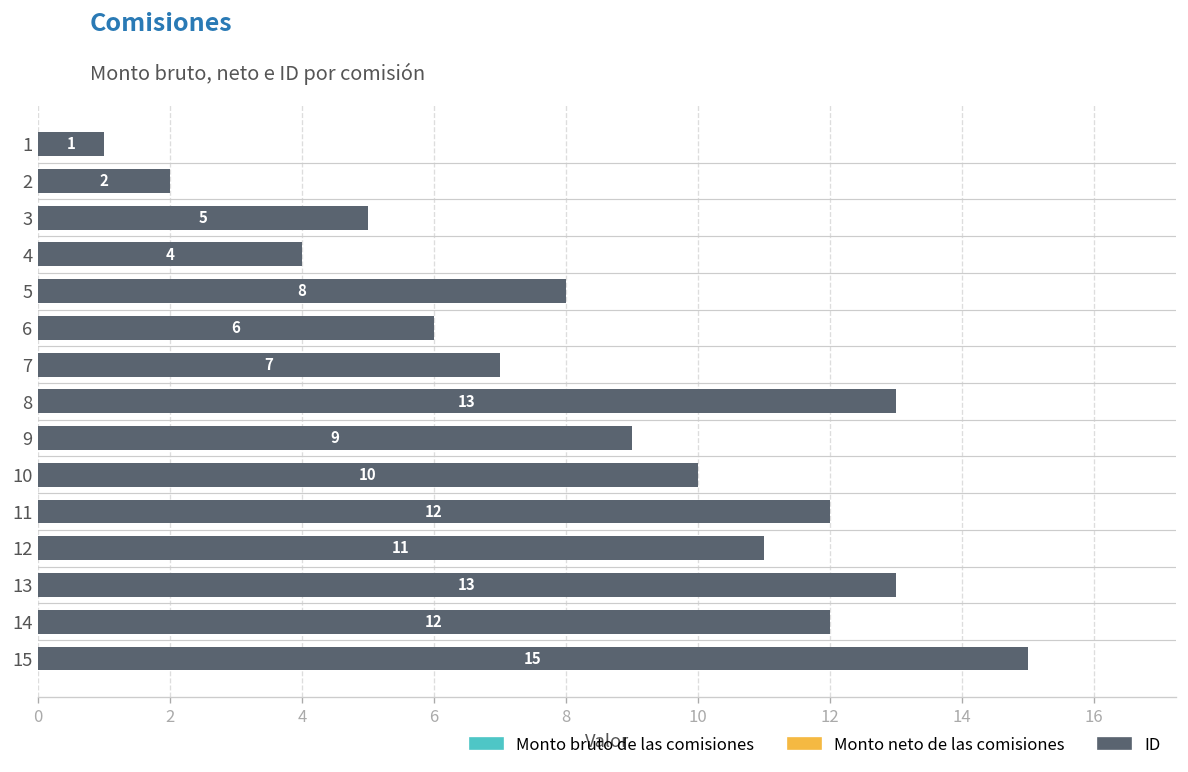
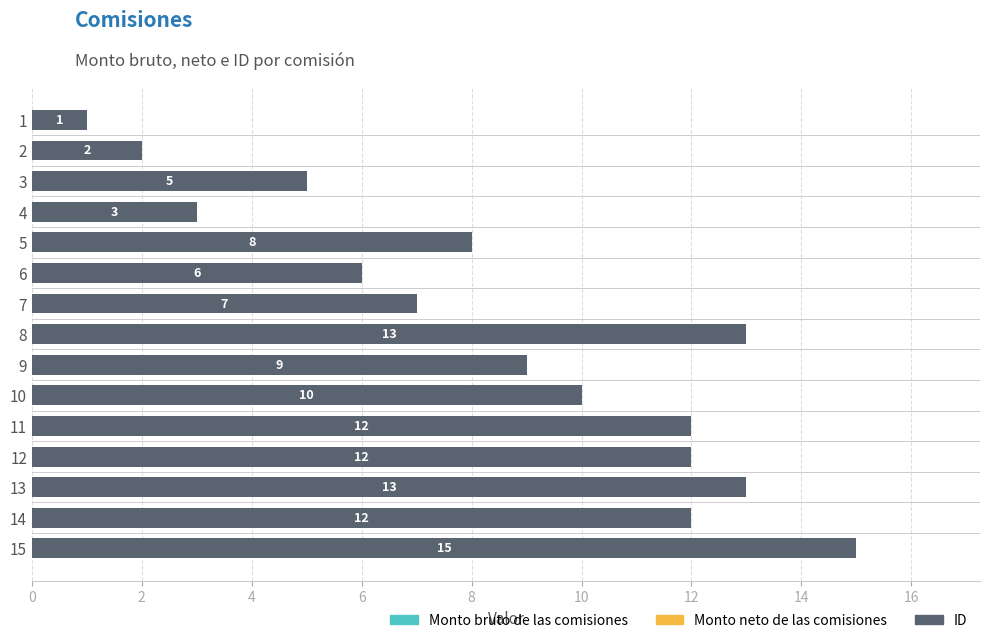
  {
    "Monto neto de las comisiones": {
      "1": 0.0,
      "2": 0.0,
      "3": 0.0,
      "4": 0.0,
      "5": 0.0,
      "6": 0.0,
      "7": 0.0,
      "8": 0.0,
      "9": 0.0,
      "10": 0.0,
      "11": 0.0,
      "12": 0.0,
      "13": 0.0,
      "14": 0.0,
      "15": 0.0
    },
    "ID": {
      "1": 1,
      "2": 2,
      "3": 5,
-     "4": 4,
+     "4": 3,
      "5": 8,
      "6": 6,
      "7": 7,
      "8": 13,
      "9": 9,
      "10": 10,
      "11": 12,
-     "12": 11,
+     "12": 12,
      "13": 13,
      "14": 12,
      "15": 15
    }
  }
